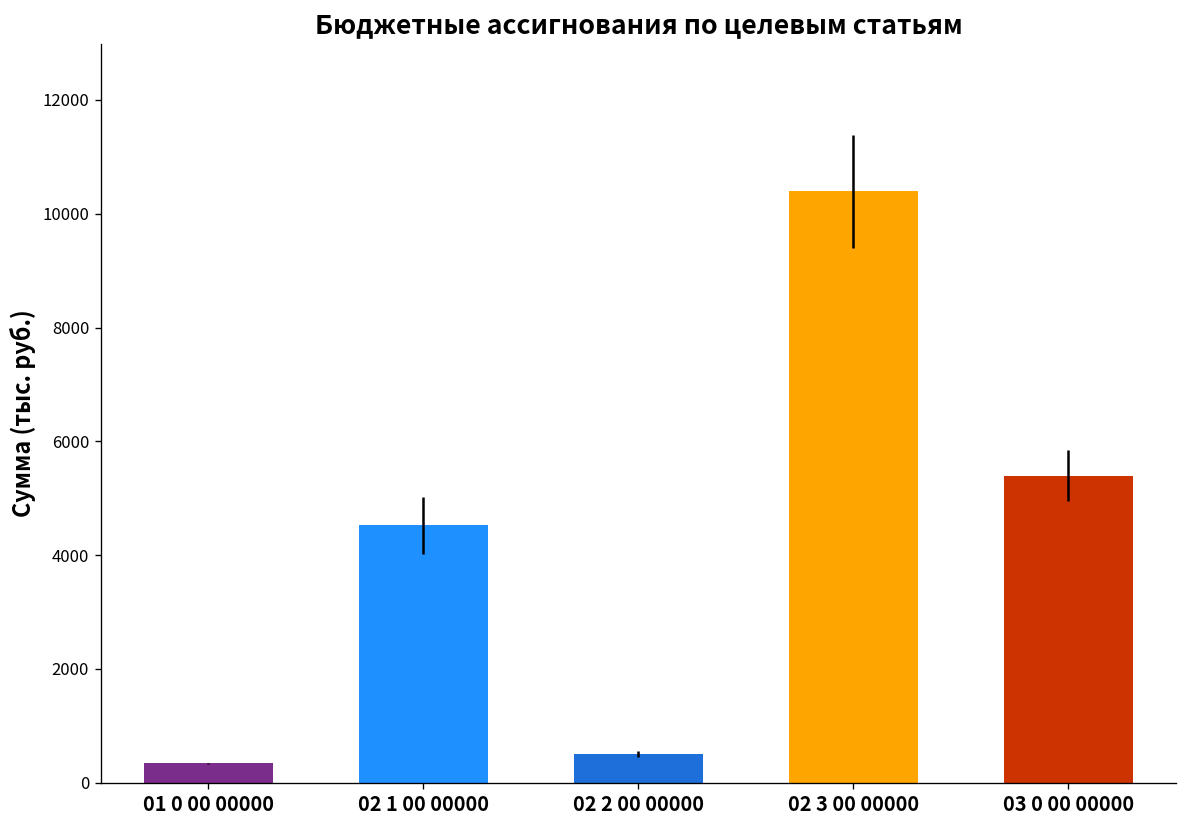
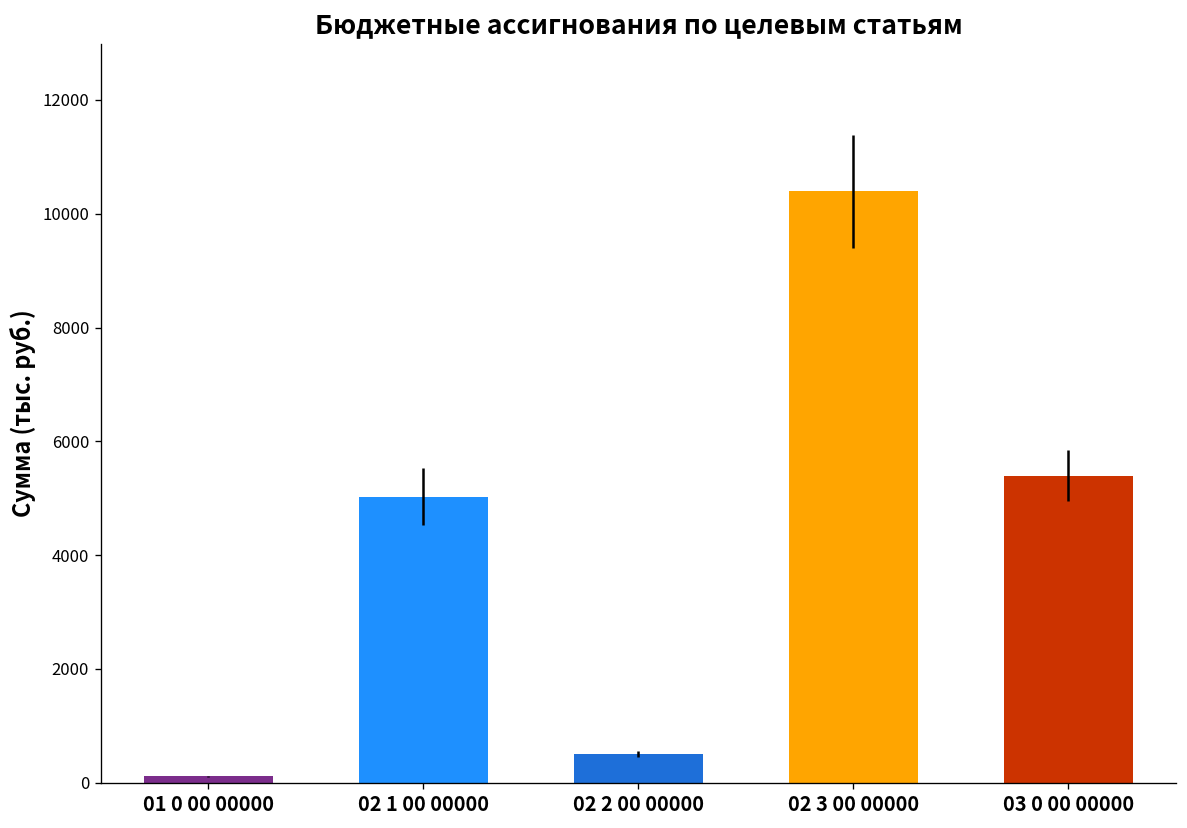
  {
-   "01 0 00 00000": 300,
-   "02 1 00 00000": 4500,
+   "01 0 00 00000": 100,
+   "02 1 00 00000": 5000,
    "02 2 00 00000": 500,
    "02 3 00 00000": 10400,
    "03 0 00 00000": 5400
  }
